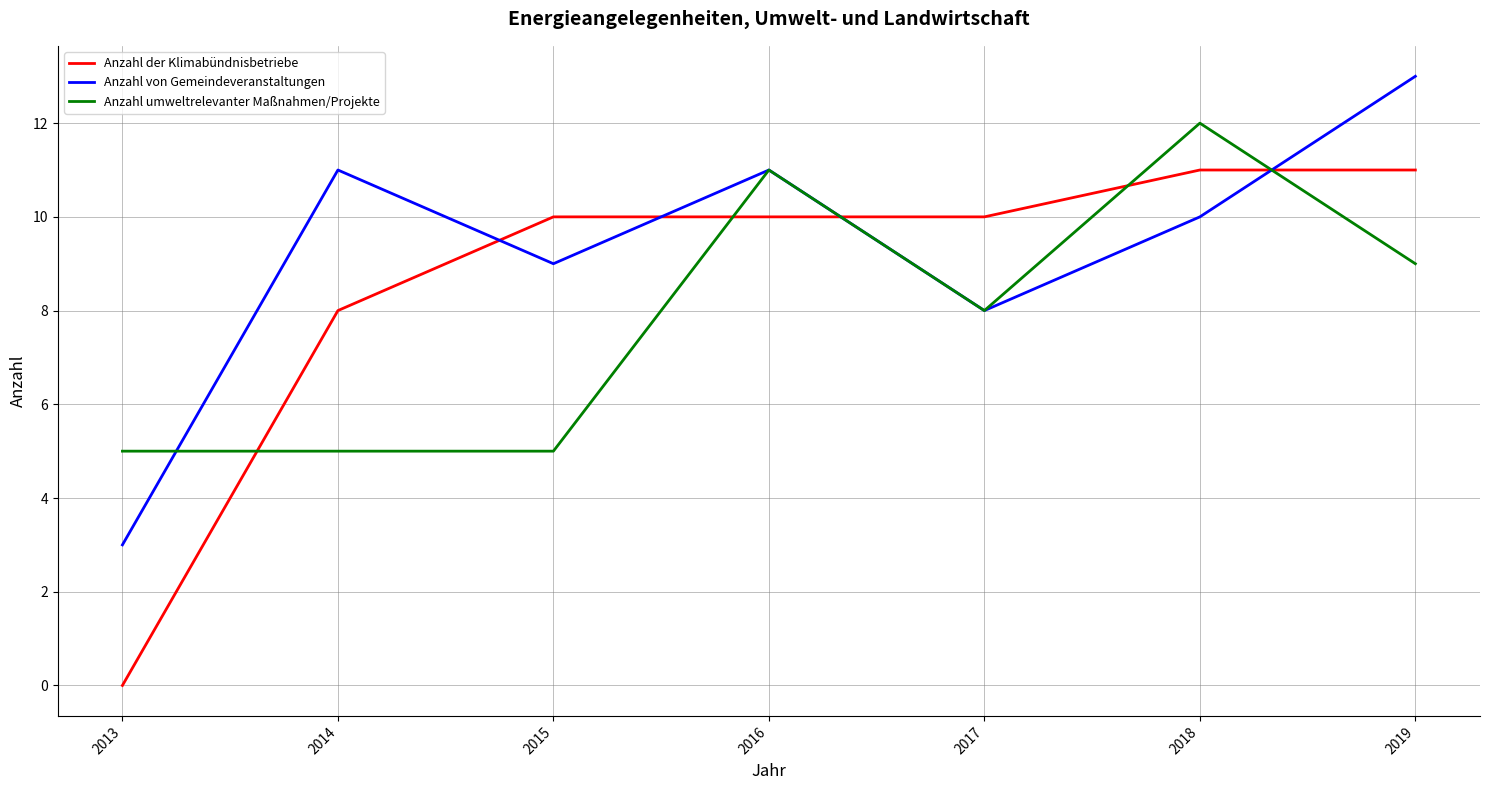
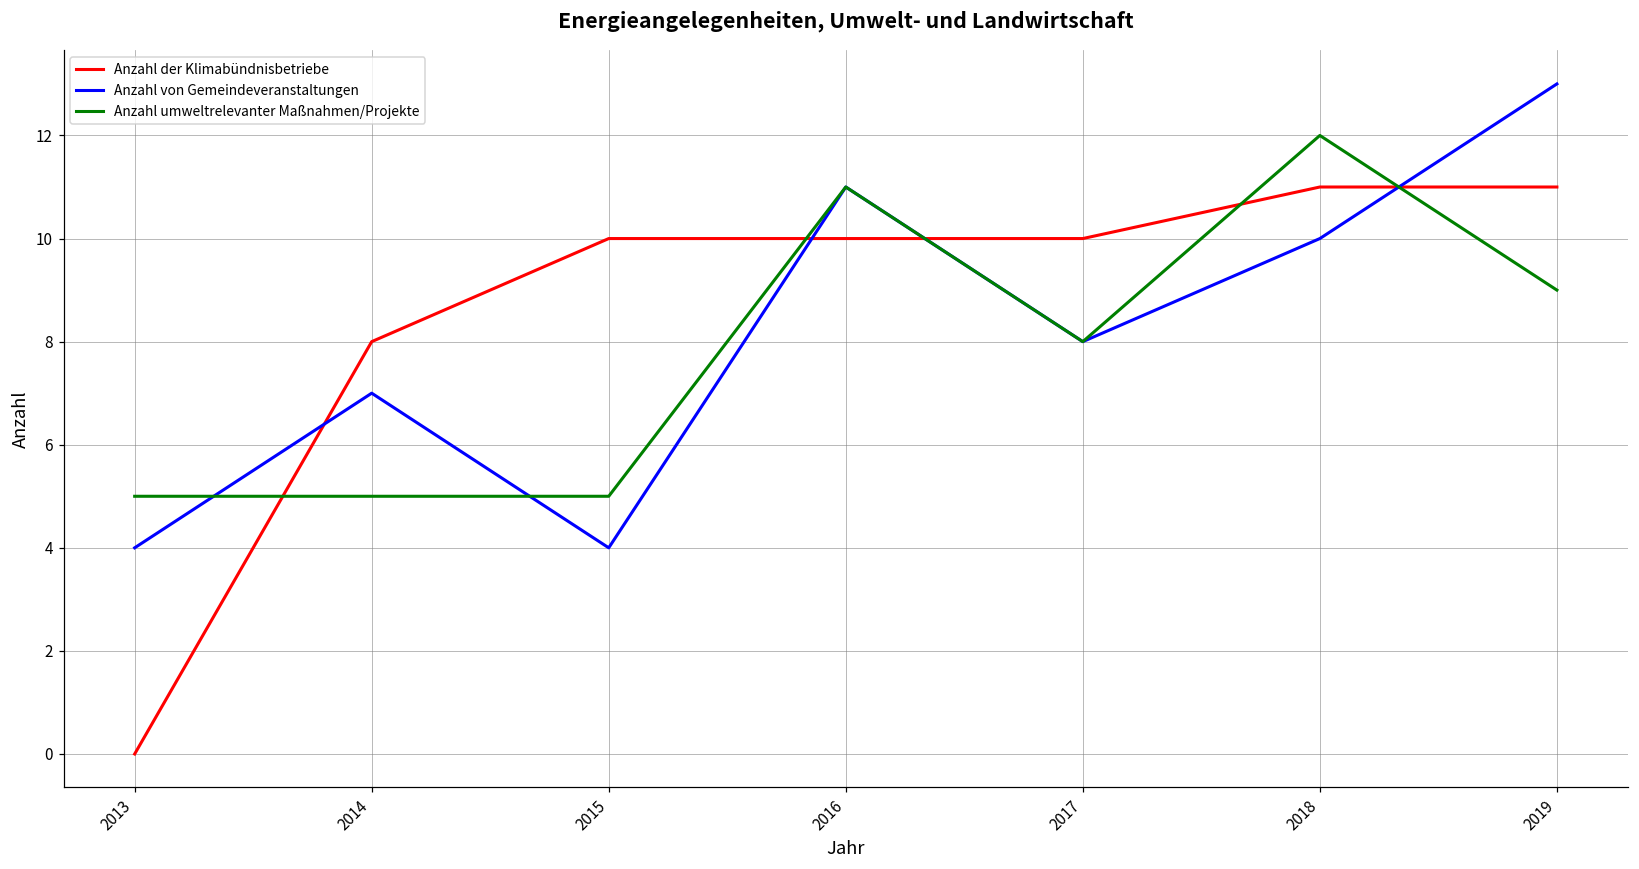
  {
    "Anzahl der Klimabündnisbetriebe": {
      "2013": 0,
      "2014": 8,
      "2015": 10,
      "2016": 10,
      "2017": 10,
      "2018": 11,
      "2019": 11
    },
    "Anzahl von Gemeindeveranstaltungen": {
-     "2013": 3,
-     "2014": 11,
-     "2015": 9,
+     "2013": 4,
+     "2014": 7,
+     "2015": 4,
      "2018": 10,
      "2019": 13
    },
    "Anzahl umweltrelevanter Maßnahmen/Projekte": {
      "2013": 5,
      "2014": 5,
      "2015": 5,
      "2018": 12,
      "2019": 9
    }
  }
